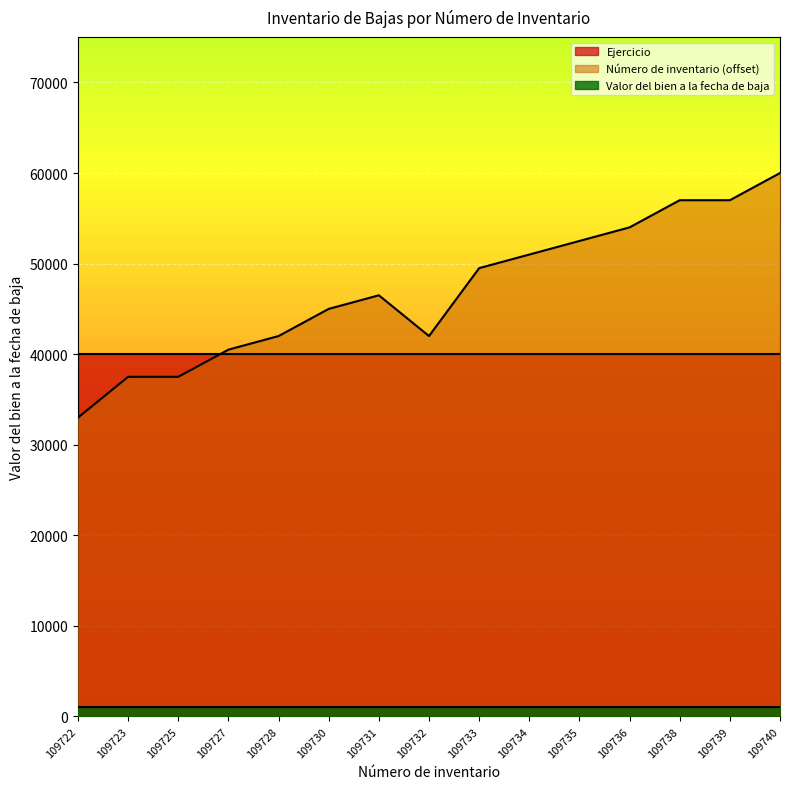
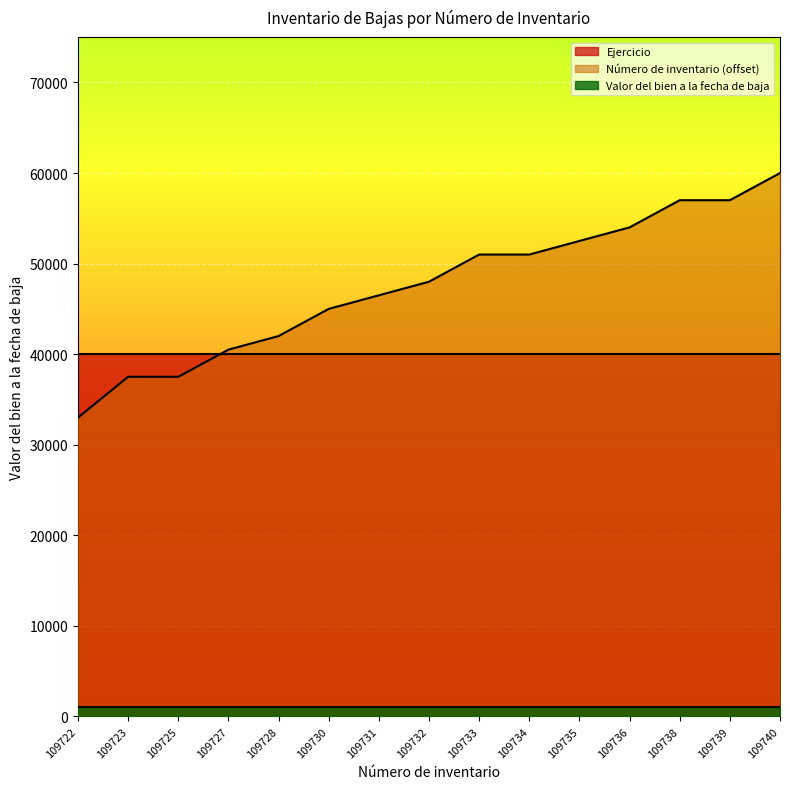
  {
    "Ejercicio": {
      "109722": 40000,
      "109723": 40000,
      "109725": 40000,
      "109727": 40000,
      "109728": 40000,
      "109730": 40000,
      "109731": 40000,
      "109732": 40000,
      "109733": 40000,
      "109734": 40000,
      "109735": 40000,
      "109736": 40000,
      "109738": 40000,
      "109739": 40000,
      "109740": 40000
    },
    "Número de inventario (offset)": {
      "109722": 33000,
      "109723": 38000,
      "109725": 38000,
      "109727": 41000,
      "109728": 42000,
      "109730": 45000,
      "109731": 47000,
-     "109732": 42000,
-     "109733": 50000,
+     "109732": 48000,
+     "109733": 51000,
      "109734": 51000,
      "109735": 53000,
      "109736": 54000,
      "109738": 57000,
      "109739": 57000,
      "109740": 60000
    },
    "Valor del bien a la fecha de baja": {
      "109722": 1000,
      "109723": 1000,
      "109725": 1000,
      "109727": 1000,
      "109728": 1000,
      "109730": 1000,
      "109731": 1000,
      "109732": 1000,
      "109733": 1000,
      "109734": 1000,
      "109735": 1000,
      "109736": 1000,
      "109738": 1000,
      "109739": 1000,
      "109740": 1000
    }
  }
